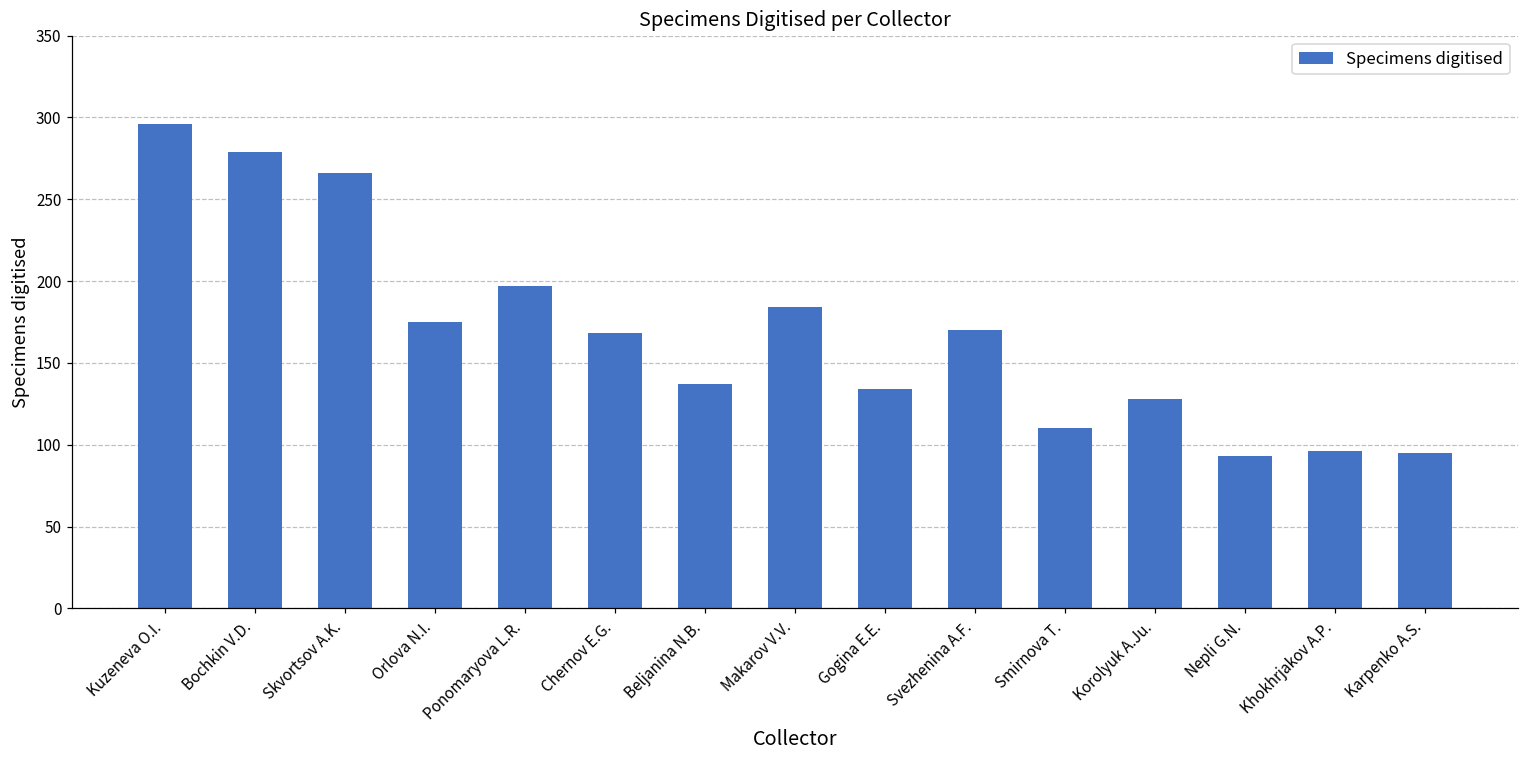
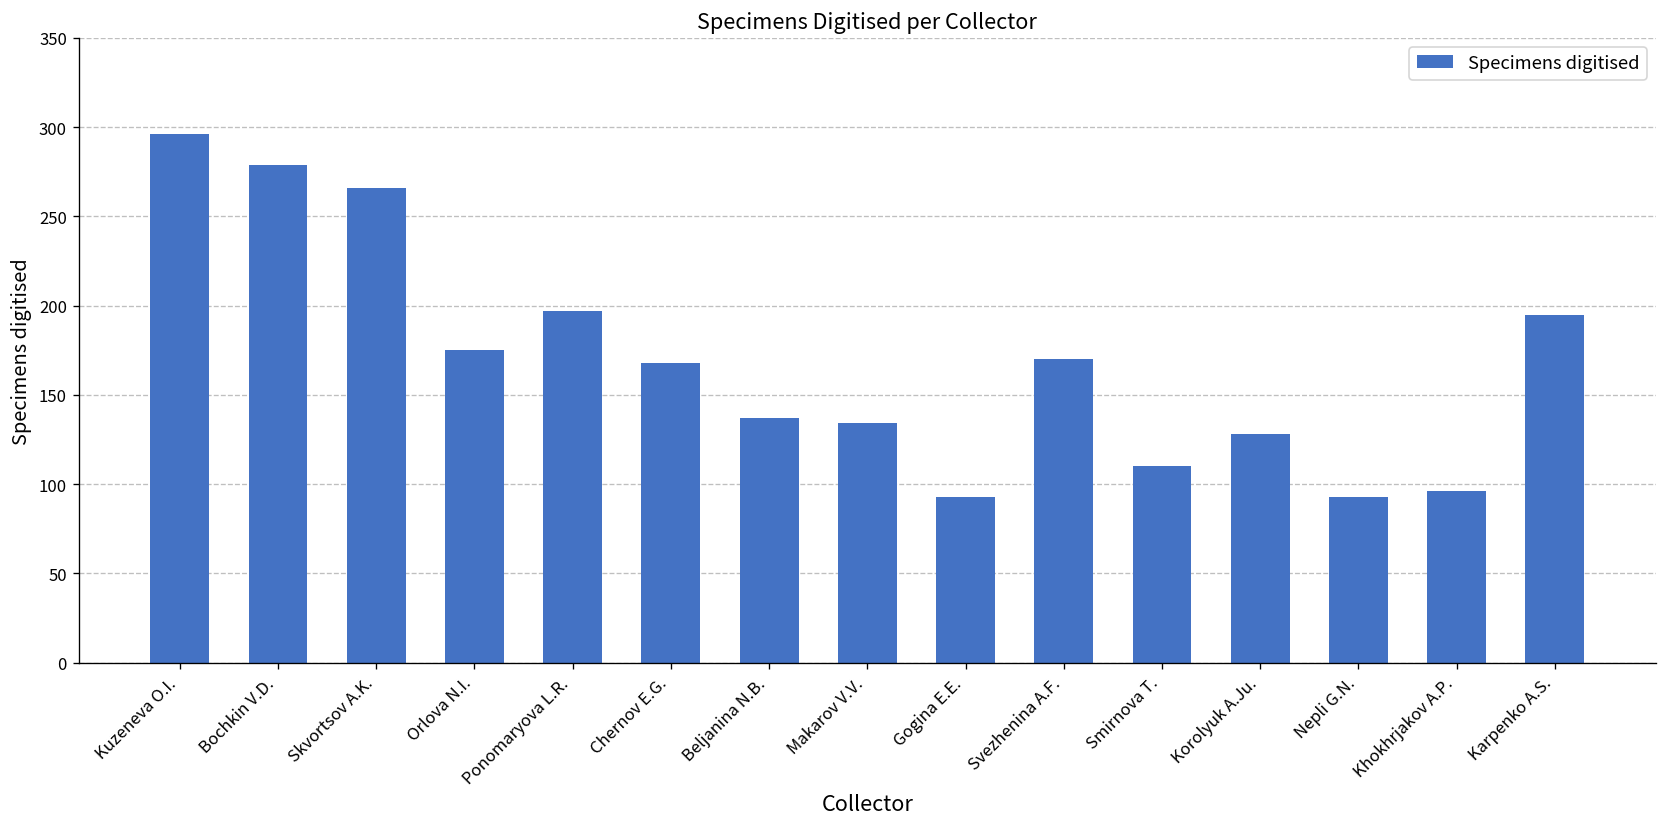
  {
    "Kuzeneva O.I.": 296,
    "Bochkin V.D.": 279,
    "Skvortsov A.K.": 266,
    "Orlova N.I.": 175,
    "Ponomaryova L.R.": 197,
    "Chernov E.G.": 168,
    "Beljanina N.B.": 137,
-   "Makarov V.V.": 184,
-   "Gogina E.E.": 134,
+   "Makarov V.V.": 134,
+   "Gogina E.E.": 93,
    "Svezhenina A.F.": 170,
    "Smirnova T.": 110,
    "Korolyuk A.Ju.": 128,
    "Nepli G.N.": 93,
    "Khokhrjakov A.P.": 96,
-   "Karpenko A.S.": 95
+   "Karpenko A.S.": 195
  }
